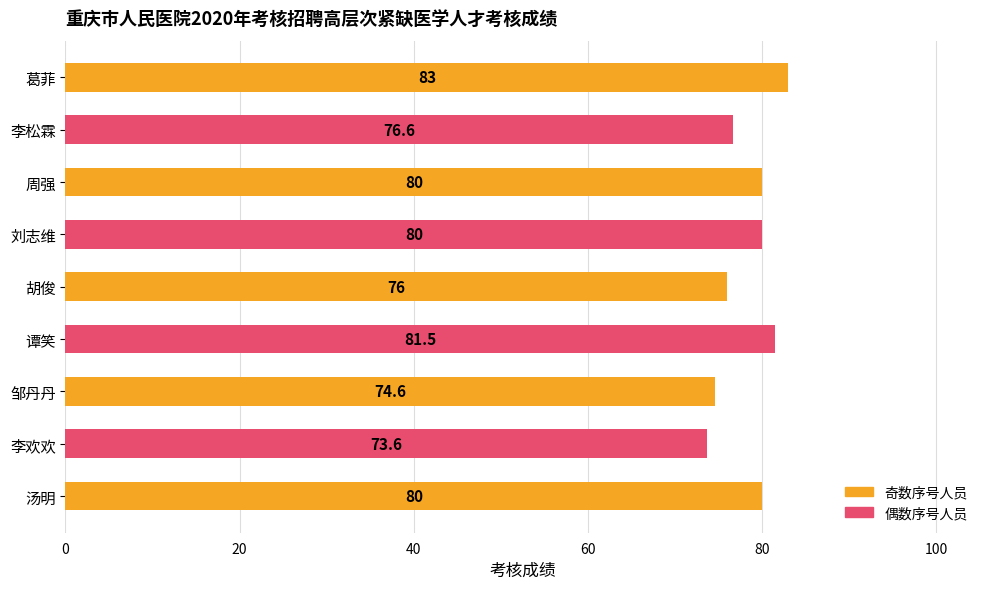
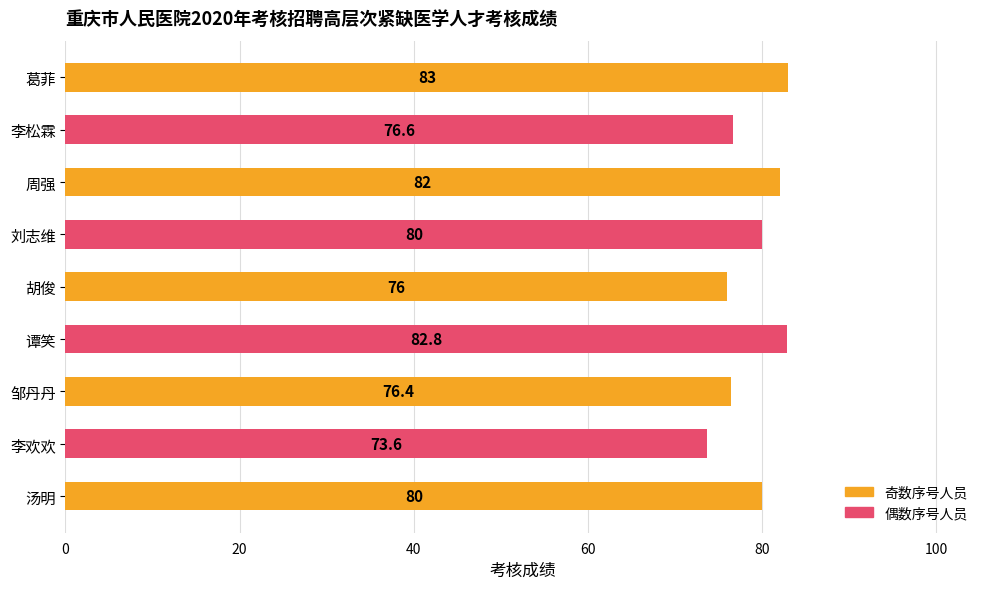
  {
    "葛菲": 83,
    "李松霖": 76.6,
-   "周强": 80,
+   "周强": 82,
    "刘志维": 80,
    "胡俊": 76,
-   "谭笑": 81.5,
-   "邹丹丹": 74.6,
+   "谭笑": 82.8,
+   "邹丹丹": 76.4,
    "李欢欢": 73.6,
    "汤明": 80
  }
